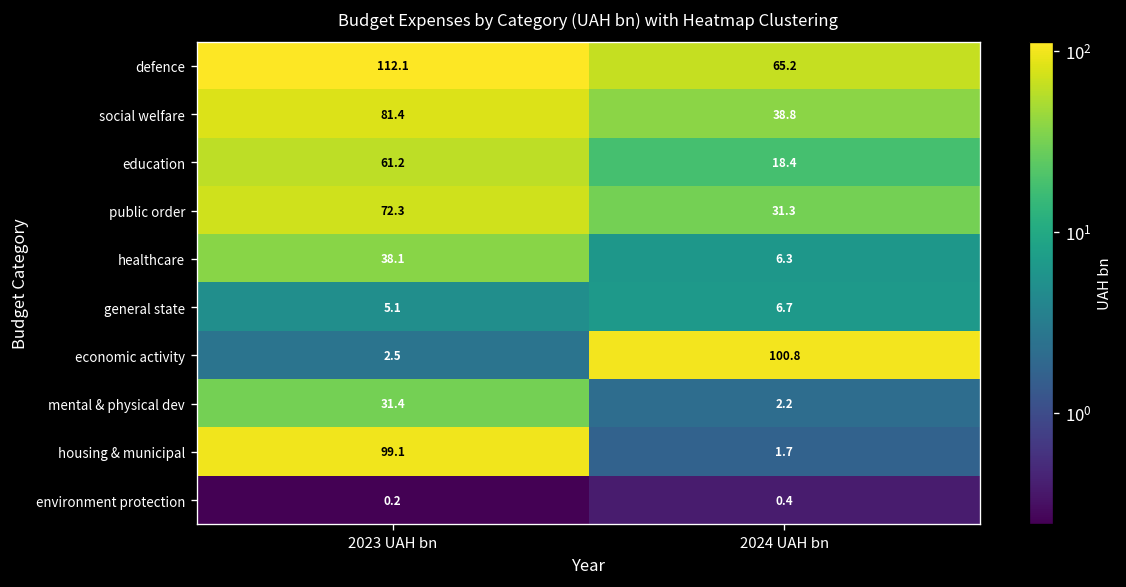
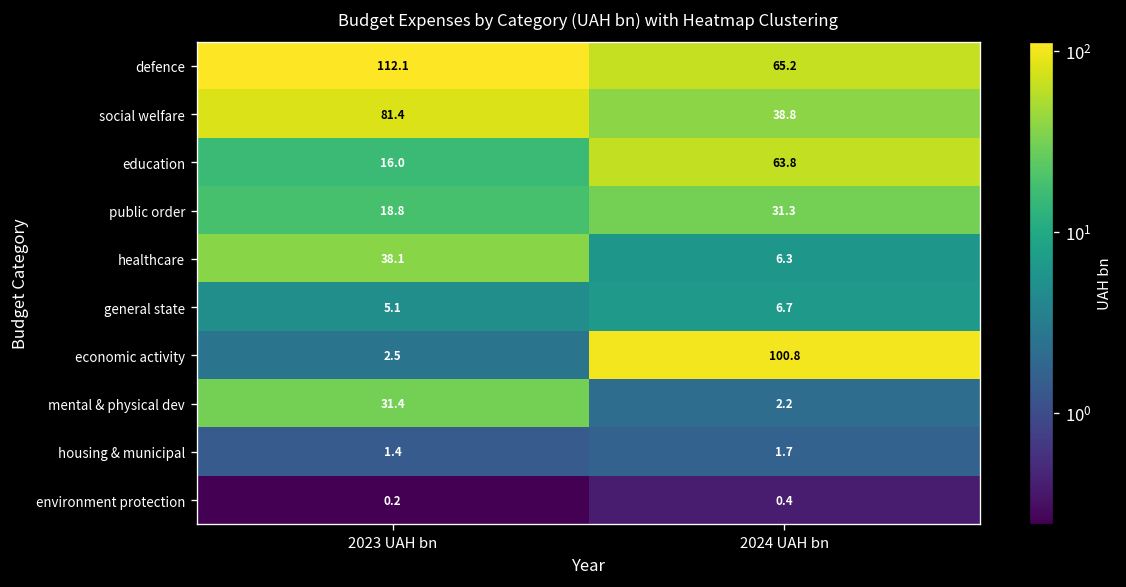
  {
    "defence": {
      "2023 UAH bn": 112.1,
      "2024 UAH bn": 65.2
    },
    "social welfare": {
      "2023 UAH bn": 81.4,
      "2024 UAH bn": 38.8
    },
    "education": {
-     "2023 UAH bn": 61.2,
-     "2024 UAH bn": 18.4
+     "2023 UAH bn": 16.0,
+     "2024 UAH bn": 63.8
    },
    "public order": {
-     "2023 UAH bn": 72.3,
+     "2023 UAH bn": 18.8,
      "2024 UAH bn": 31.3
    },
    "healthcare": {
      "2023 UAH bn": 38.1,
      "2024 UAH bn": 6.3
    },
    "general state": {
      "2023 UAH bn": 5.1,
      "2024 UAH bn": 6.7
    },
    "economic activity": {
      "2023 UAH bn": 2.5,
      "2024 UAH bn": 100.8
    },
    "mental & physical dev": {
      "2023 UAH bn": 31.4,
      "2024 UAH bn": 2.2
    },
    "housing & municipal": {
-     "2023 UAH bn": 99.1,
+     "2023 UAH bn": 1.4,
      "2024 UAH bn": 1.7
    },
    "environment protection": {
      "2023 UAH bn": 0.2,
      "2024 UAH bn": 0.4
    }
  }
